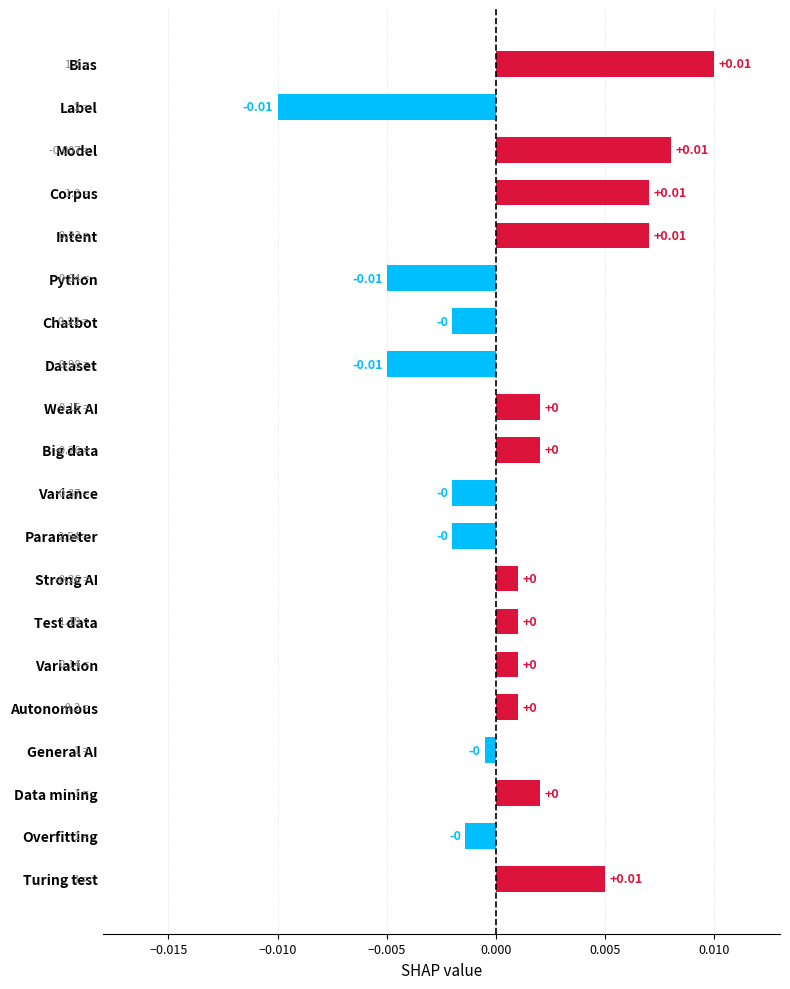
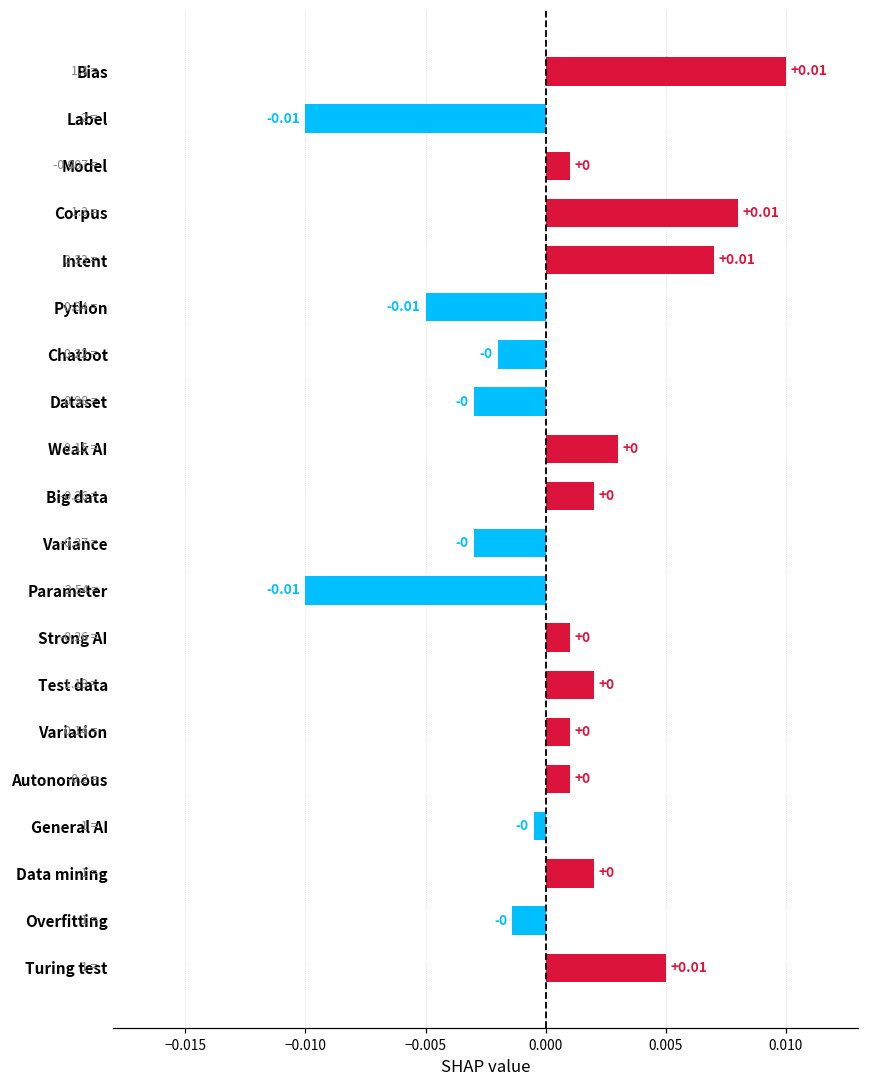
  {
    "Bias": "+0.01",
    "Label": "-0.01",
-   "Model": "+0.01",
-   "Corpus": "0.007",
+   "Model": "+0",
+   "Corpus": "0.008",
    "Intent": "+0.01",
    "Python": "-0.01",
    "Chatbot": "-0",
-   "Dataset": "-0.01",
-   "Weak AI": "0.002",
+   "Dataset": "-0",
+   "Weak AI": "0.003",
    "Big data": "+0",
-   "Variance": "-0.002",
-   "Parameter": "-0",
+   "Variance": "-0.003",
+   "Parameter": "-0.01",
    "Strong AI": "+0",
-   "Test data": "0.001",
+   "Test data": "0.002",
    "Variation": "+0",
    "Autonomous": "+0",
    "General AI": "-0",
    "Data mining": "+0",
    "Overfitting": "-0",
    "Turing test": "+0.01"
  }
